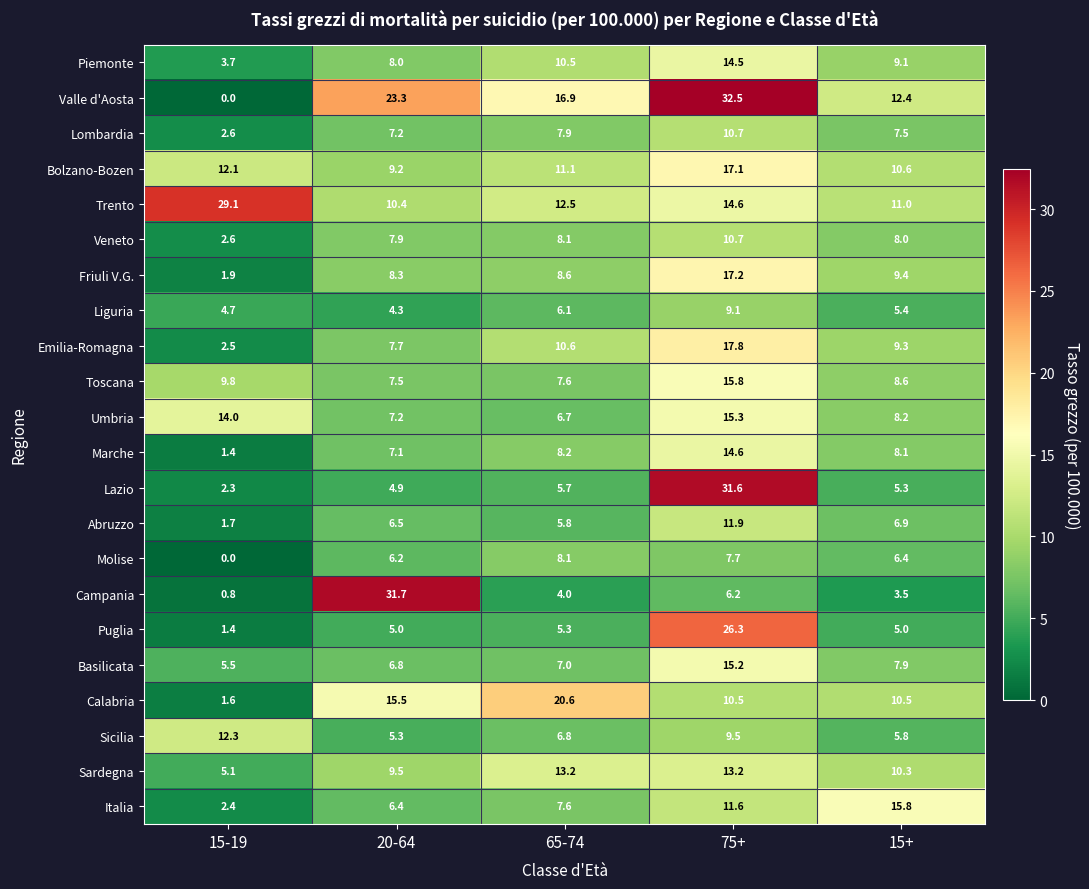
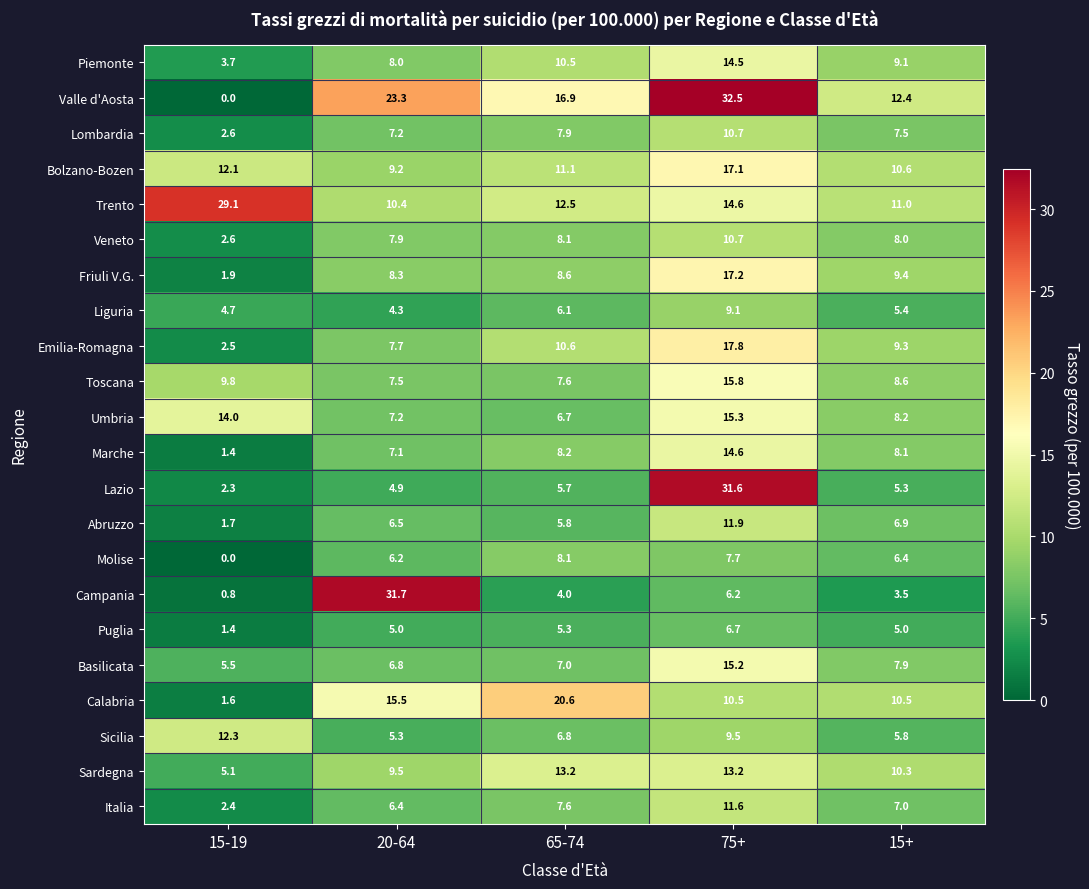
  {
    "Piemonte": {
      "15-19": 3.7,
      "20-64": 8.0,
      "65-74": 10.5,
      "75+": 14.5,
      "15+": 9.1
    },
    "Valle d'Aosta": {
      "15-19": 0.0,
      "20-64": 23.3,
      "65-74": 16.9,
      "75+": 32.5,
      "15+": 12.4
    },
    "Lombardia": {
      "15-19": 2.6,
      "20-64": 7.2,
      "65-74": 7.9,
      "75+": 10.7,
      "15+": 7.5
    },
    "Bolzano-Bozen": {
      "15-19": 12.1,
      "20-64": 9.2,
      "65-74": 11.1,
      "75+": 17.1,
      "15+": 10.6
    },
    "Trento": {
      "15-19": 29.1,
      "20-64": 10.4,
      "65-74": 12.5,
      "75+": 14.6,
      "15+": 11.0
    },
    "Veneto": {
      "15-19": 2.6,
      "20-64": 7.9,
      "65-74": 8.1,
      "75+": 10.7,
      "15+": 8.0
    },
    "Friuli V.G.": {
      "15-19": 1.9,
      "20-64": 8.3,
      "65-74": 8.6,
      "75+": 17.2,
      "15+": 9.4
    },
    "Liguria": {
      "15-19": 4.7,
      "20-64": 4.3,
      "65-74": 6.1,
      "75+": 9.1,
      "15+": 5.4
    },
    "Emilia-Romagna": {
      "15-19": 2.5,
      "20-64": 7.7,
      "65-74": 10.6,
      "75+": 17.8,
      "15+": 9.3
    },
    "Toscana": {
      "15-19": 9.8,
      "20-64": 7.5,
      "65-74": 7.6,
      "75+": 15.8,
      "15+": 8.6
    },
    "Umbria": {
      "15-19": 14.0,
      "20-64": 7.2,
      "65-74": 6.7,
      "75+": 15.3,
      "15+": 8.2
    },
    "Marche": {
      "15-19": 1.4,
      "20-64": 7.1,
      "65-74": 8.2,
      "75+": 14.6,
      "15+": 8.1
    },
    "Lazio": {
      "15-19": 2.3,
      "20-64": 4.9,
      "65-74": 5.7,
      "75+": 31.6,
      "15+": 5.3
    },
    "Abruzzo": {
      "15-19": 1.7,
      "20-64": 6.5,
      "65-74": 5.8,
      "75+": 11.9,
      "15+": 6.9
    },
    "Molise": {
      "15-19": 0.0,
      "20-64": 6.2,
      "65-74": 8.1,
      "75+": 7.7,
      "15+": 6.4
    },
    "Campania": {
      "15-19": 0.8,
      "20-64": 31.7,
      "65-74": 4.0,
      "75+": 6.2,
      "15+": 3.5
    },
    "Puglia": {
      "15-19": 1.4,
      "20-64": 5.0,
      "65-74": 5.3,
-     "75+": 26.3,
+     "75+": 6.7,
      "15+": 5.0
    },
    "Basilicata": {
      "15-19": 5.5,
      "20-64": 6.8,
      "65-74": 7.0,
      "75+": 15.2,
      "15+": 7.9
    },
    "Calabria": {
      "15-19": 1.6,
      "20-64": 15.5,
      "65-74": 20.6,
      "75+": 10.5,
      "15+": 10.5
    },
    "Sicilia": {
      "15-19": 12.3,
      "20-64": 5.3,
      "65-74": 6.8,
      "75+": 9.5,
      "15+": 5.8
    },
    "Sardegna": {
      "15-19": 5.1,
      "20-64": 9.5,
      "65-74": 13.2,
      "75+": 13.2,
      "15+": 10.3
    },
    "Italia": {
      "15-19": 2.4,
      "20-64": 6.4,
      "65-74": 7.6,
      "75+": 11.6,
-     "15+": 15.8
+     "15+": 7.0
    }
  }
